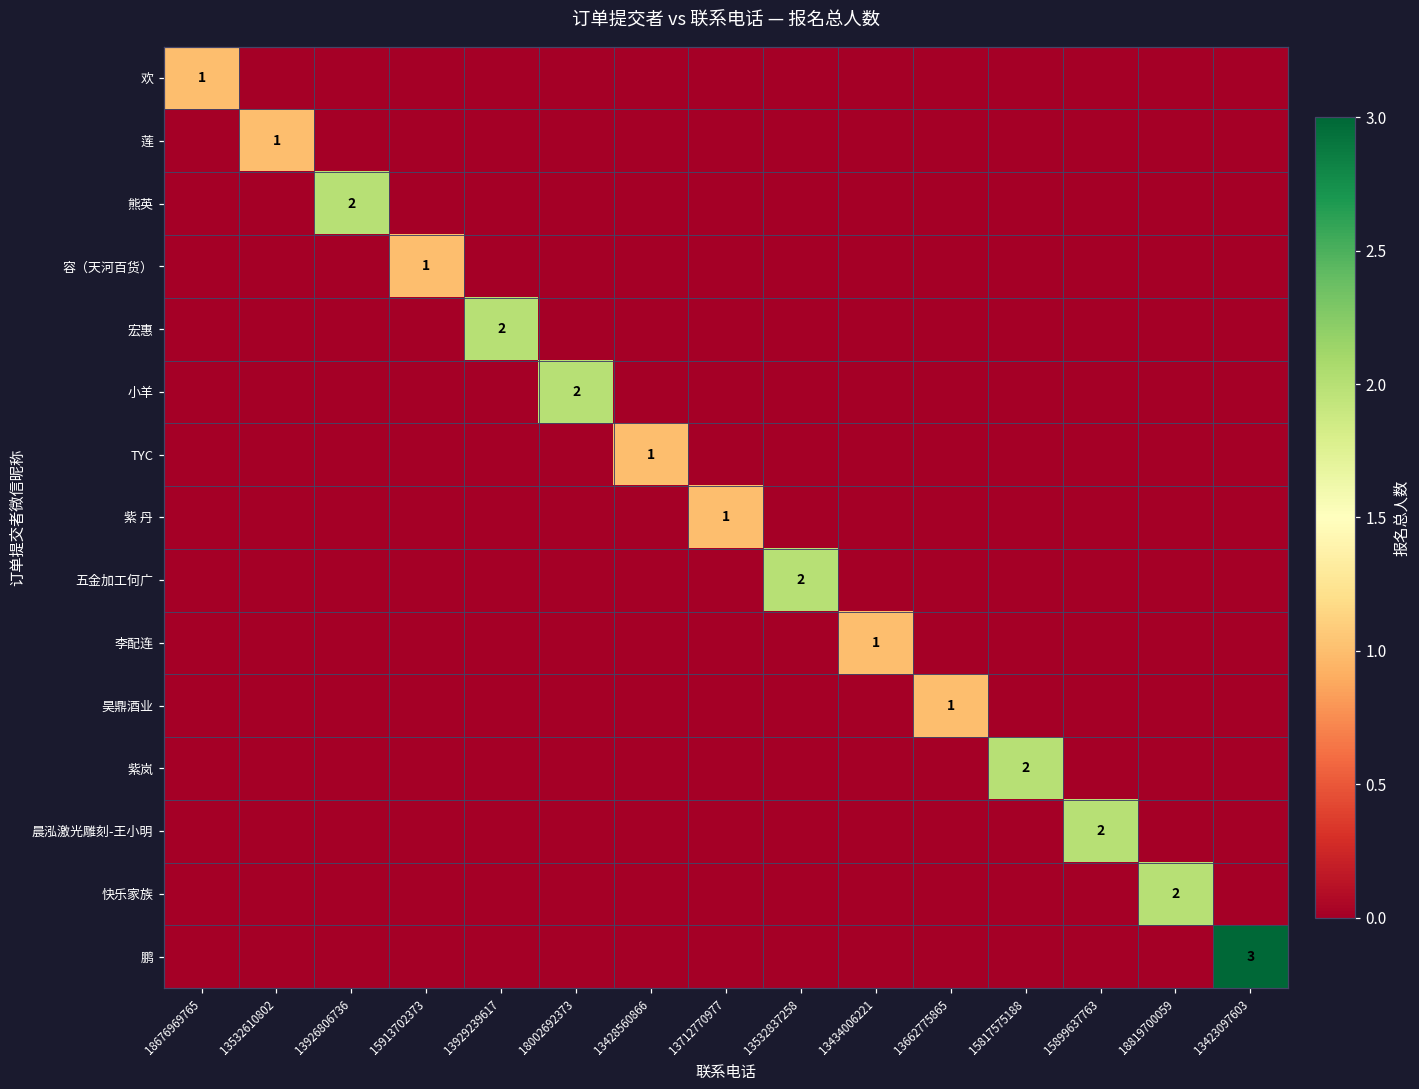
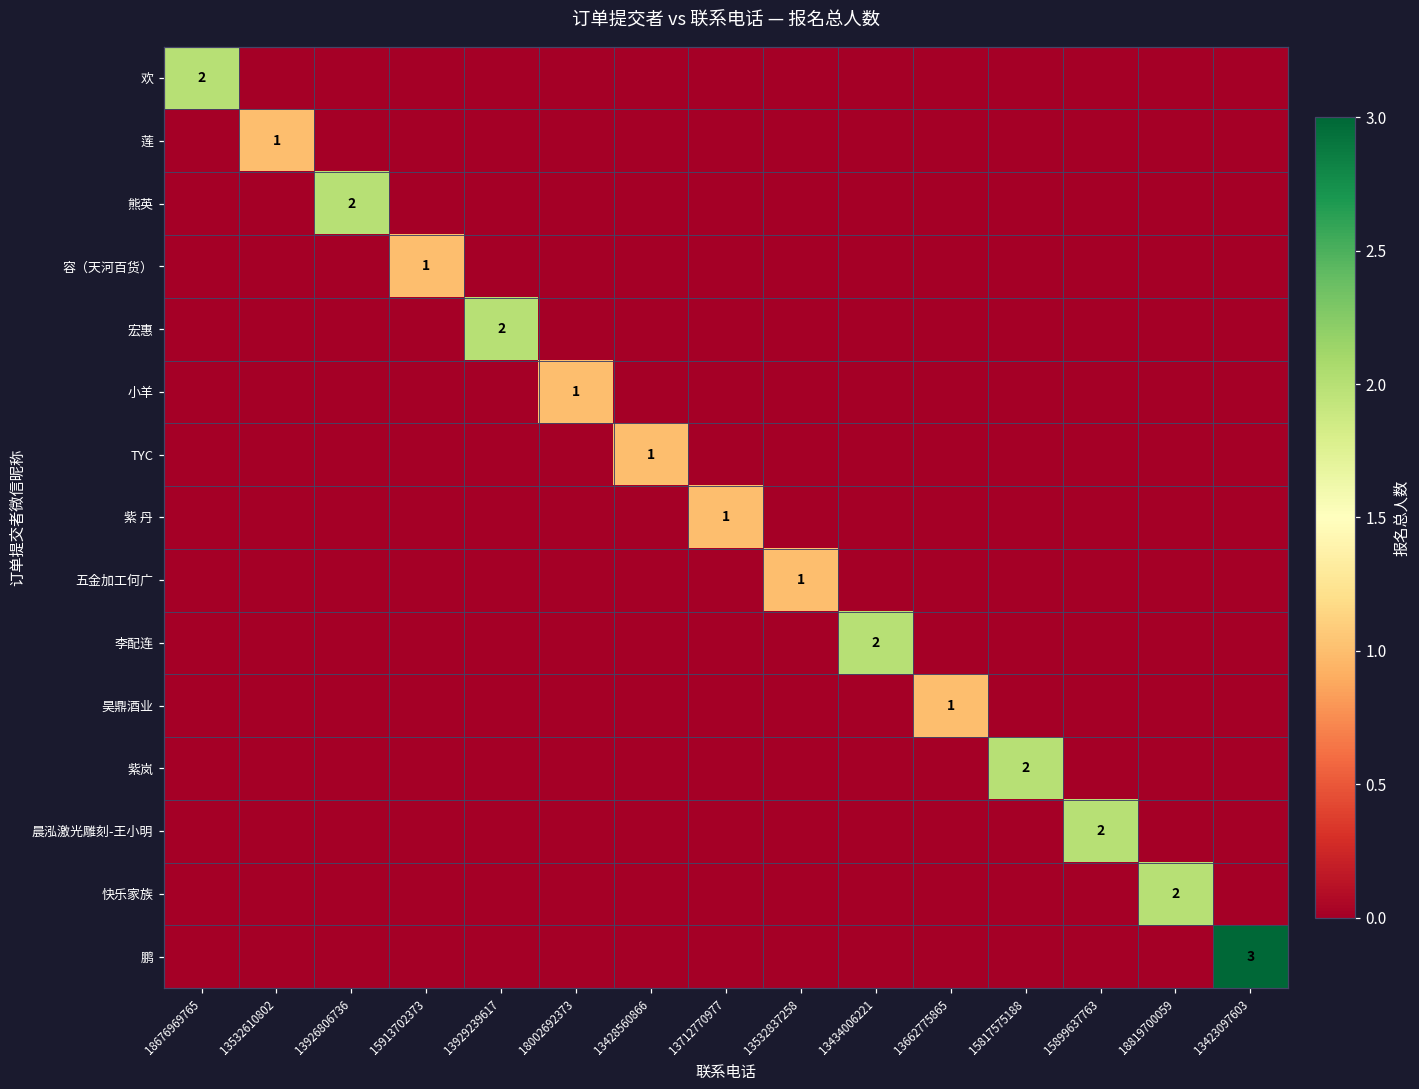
  {
    "欢": {
-     "18676969765": 1
+     "18676969765": 2
    },
    "莲": {
      "13532610802": 1
    },
    "熊英": {
      "13926806736": 2
    },
    "容（天河百货）": {
      "15913702373": 1
    },
    "宏惠": {
      "13929239617": 2
    },
    "小羊": {
-     "18002692373": 2
+     "18002692373": 1
    },
    "TYC": {
      "13428560866": 1
    },
    "紫 丹": {
      "13712770977": 1
    },
    "五金加工何广": {
-     "13532837258": 2
+     "13532837258": 1
    },
    "李配连": {
-     "13434006221": 1
+     "13434006221": 2
    },
    "昊鼎酒业": {
      "13662775865": 1
    },
    "紫岚": {
      "15817575188": 2
    },
    "晨泓激光雕刻-王小明": {
      "15899637763": 2
    },
    "快乐家族": {
      "18819700059": 2
    },
    "鹏": {
      "13423097603": 3
    }
  }
